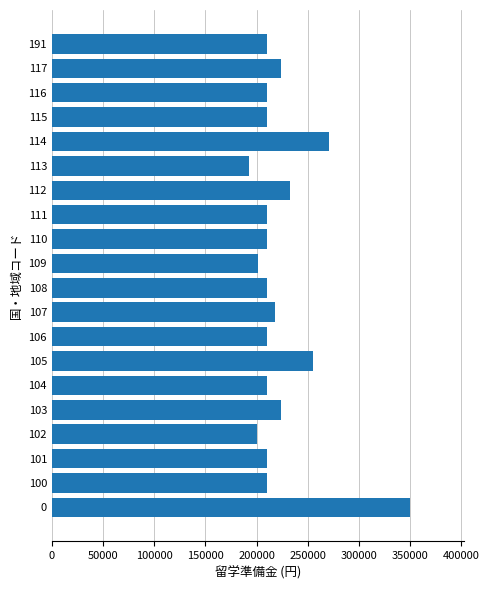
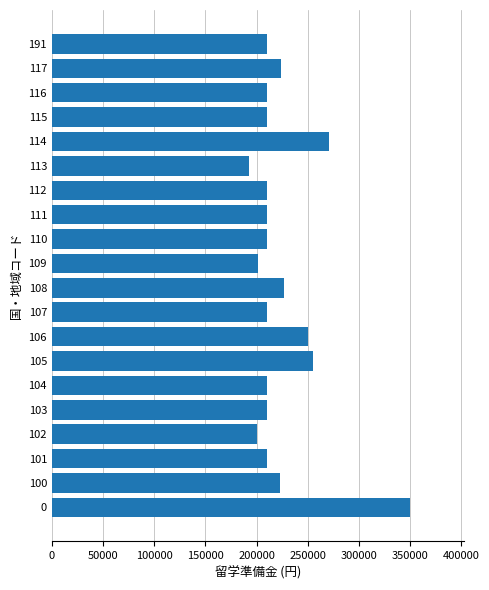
  {
    "191": 210000,
    "117": 223000,
    "116": 210000,
    "115": 210000,
    "114": 271000,
    "113": 192000,
-   "112": 233000,
+   "112": 210000,
    "111": 210000,
    "110": 210000,
    "109": 201000,
-   "108": 210000,
-   "107": 218000,
-   "106": 210000,
+   "108": 227000,
+   "107": 210000,
+   "106": 250000,
    "105": 255000,
    "104": 210000,
-   "103": 223000,
+   "103": 210000,
    "102": 200000,
    "101": 210000,
-   "100": 210000,
+   "100": 223000,
    "0": 350000
  }
